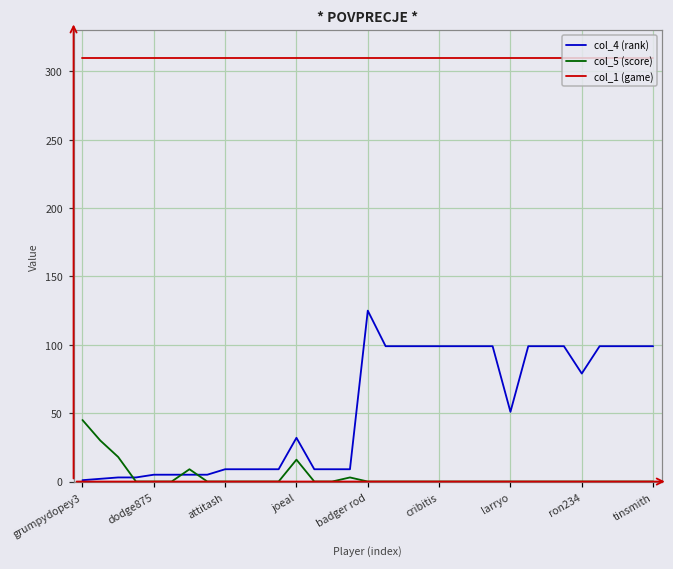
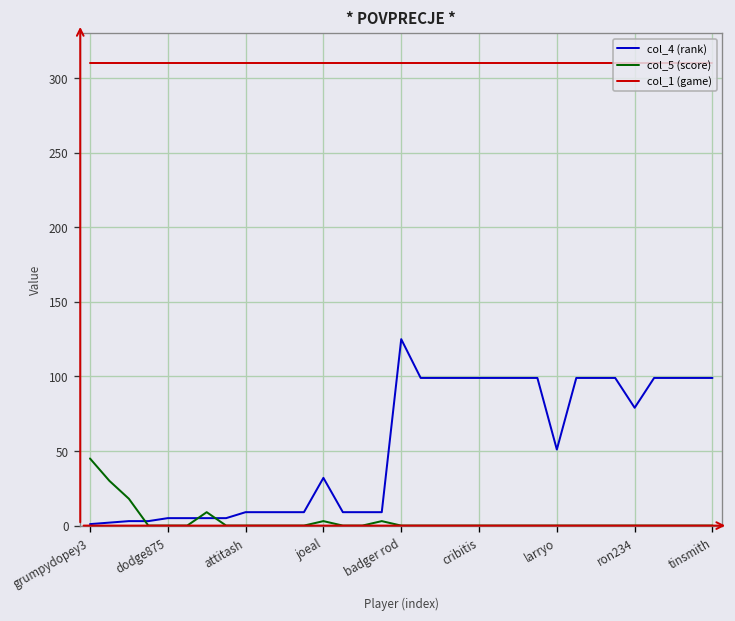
  {
    "col_4 (rank)": {
      "grumpydopey3": 1,
      "dodge875": 5,
      "attitash": 9,
      "joeal": 32,
      "badger rod": 125,
      "cribitis": 99,
      "larryo": 51,
      "ron234": 79,
      "tinsmith": 99
    },
    "col_5 (score)": {
      "grumpydopey3": 45,
      "dodge875": 0,
      "attitash": 0,
-     "joeal": 16,
+     "joeal": 3,
      "badger rod": 0,
      "cribitis": 0,
      "larryo": 0,
      "ron234": 0,
      "tinsmith": 0
    },
    "col_1 (game)": {
      "grumpydopey3": 310,
      "dodge875": 310,
      "attitash": 310,
      "joeal": 310,
      "badger rod": 310,
      "cribitis": 310,
      "larryo": 310
    }
  }
